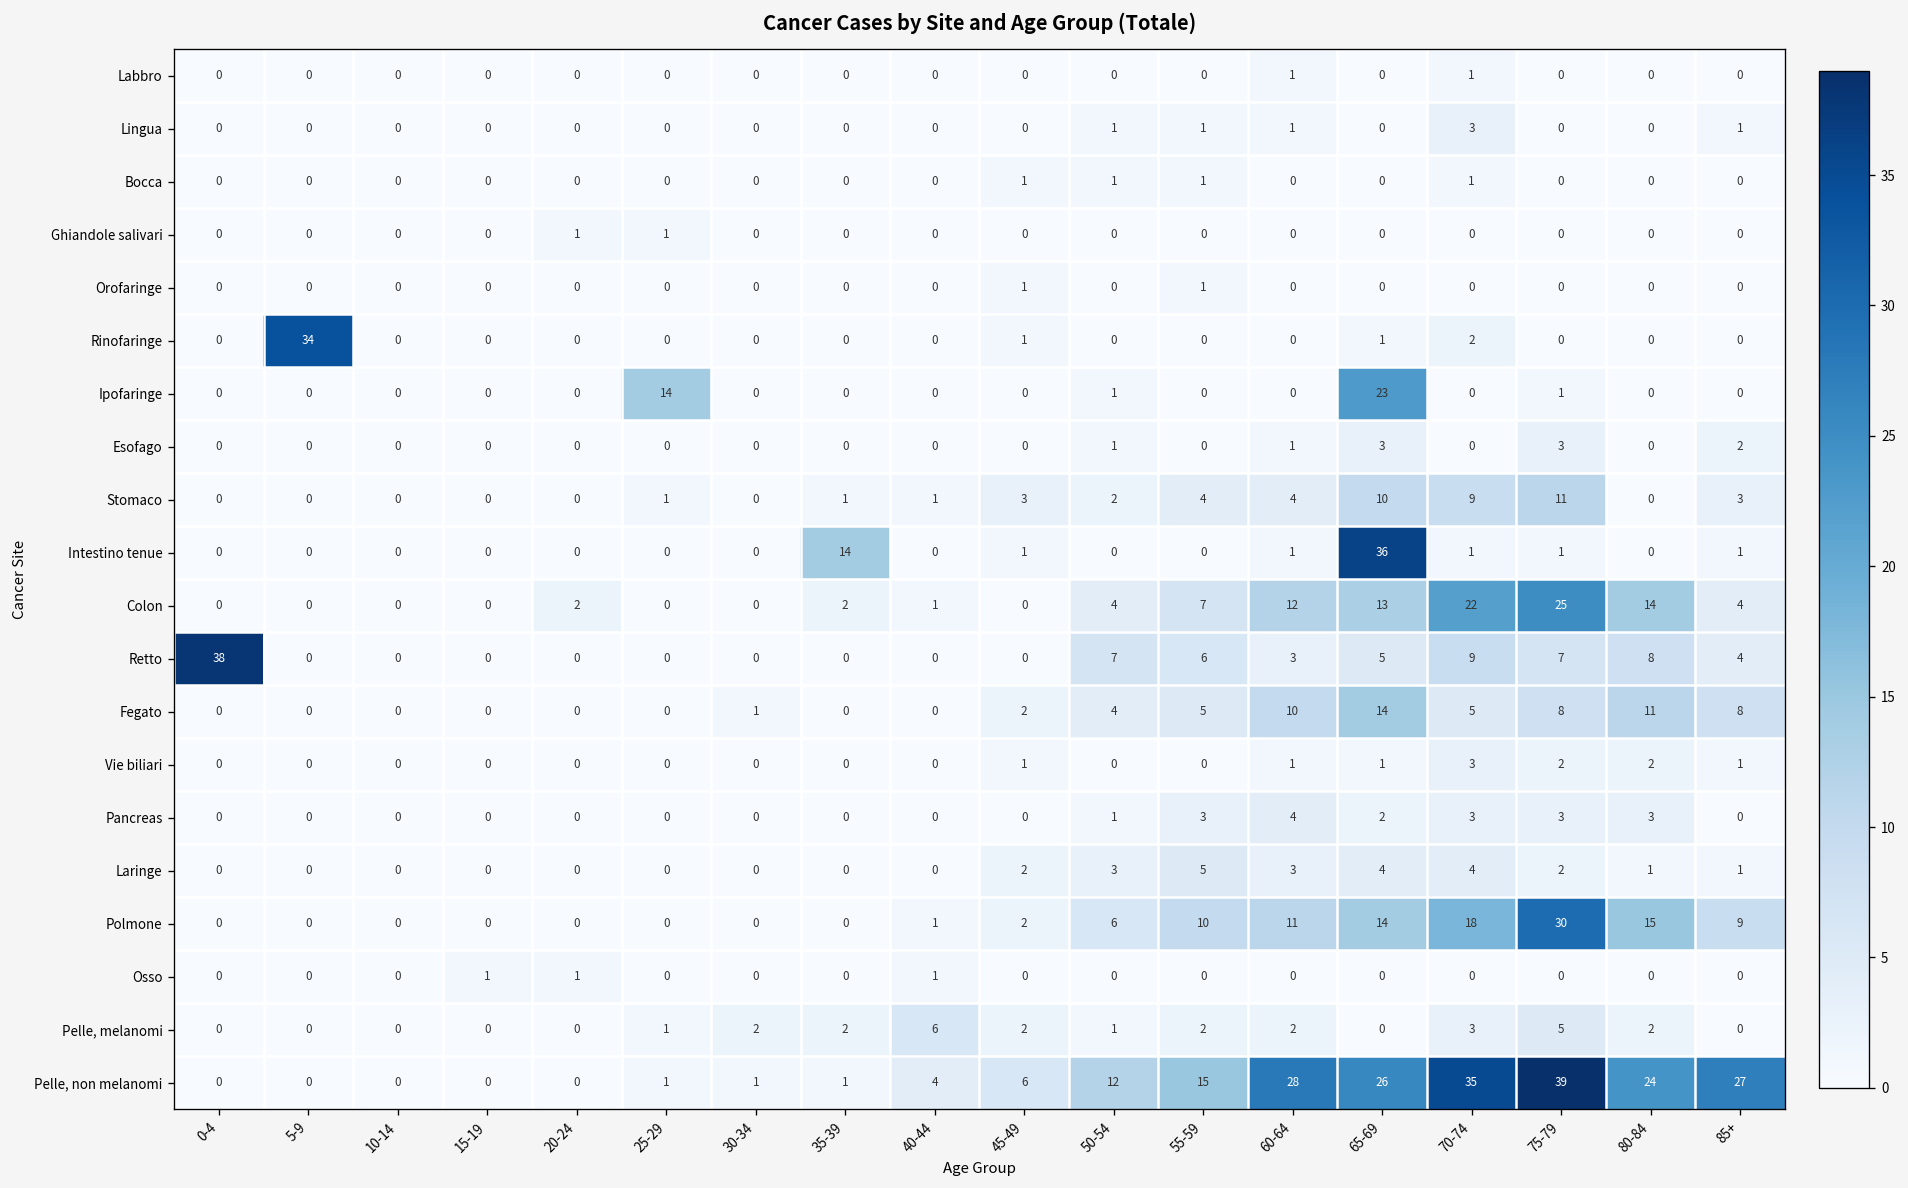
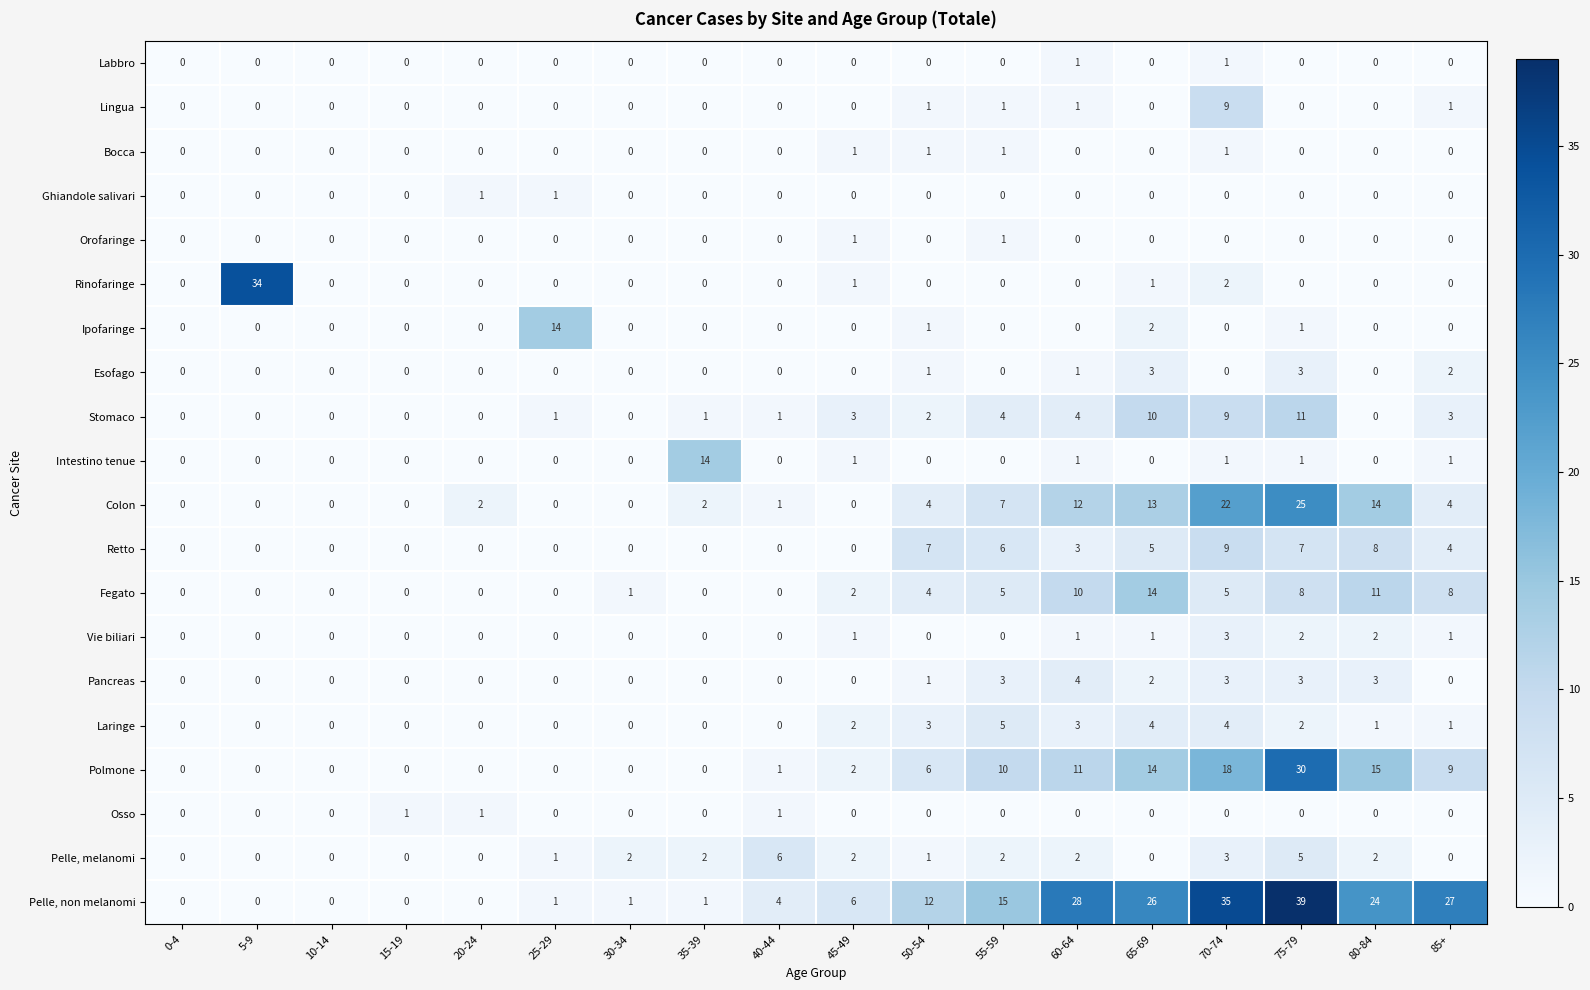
  {
    "Lingua": {
      "0-4": 0,
      "5-9": 0,
      "10-14": 0,
      "15-19": 0,
      "20-24": 0,
      "25-29": 0,
      "30-34": 0,
      "35-39": 0,
      "40-44": 0,
      "45-49": 0,
      "50-54": 1,
      "55-59": 1,
      "60-64": 1,
      "65-69": 0,
-     "70-74": 3,
+     "70-74": 9,
      "75-79": 0,
      "80-84": 0,
      "85+": 1
    },
    "Ipofaringe": {
      "0-4": 0,
      "5-9": 0,
      "10-14": 0,
      "15-19": 0,
      "20-24": 0,
      "25-29": 14,
      "30-34": 0,
      "35-39": 0,
      "40-44": 0,
      "45-49": 0,
      "50-54": 1,
      "55-59": 0,
      "60-64": 0,
-     "65-69": 23,
+     "65-69": 2,
      "70-74": 0,
      "75-79": 1,
      "80-84": 0,
      "85+": 0
    },
    "Intestino tenue": {
      "0-4": 0,
      "5-9": 0,
      "10-14": 0,
      "15-19": 0,
      "20-24": 0,
      "25-29": 0,
      "30-34": 0,
      "35-39": 14,
      "40-44": 0,
      "45-49": 1,
      "50-54": 0,
      "55-59": 0,
      "60-64": 1,
-     "65-69": 36,
+     "65-69": 0,
      "70-74": 1,
      "75-79": 1,
      "80-84": 0,
      "85+": 1
    },
    "Retto": {
-     "0-4": 38,
+     "0-4": 0,
      "5-9": 0,
      "10-14": 0,
      "15-19": 0,
      "20-24": 0,
      "25-29": 0,
      "30-34": 0,
      "35-39": 0,
      "40-44": 0,
      "45-49": 0,
      "50-54": 7,
      "55-59": 6,
      "60-64": 3,
      "65-69": 5,
      "70-74": 9,
      "75-79": 7,
      "80-84": 8,
      "85+": 4
    }
  }
